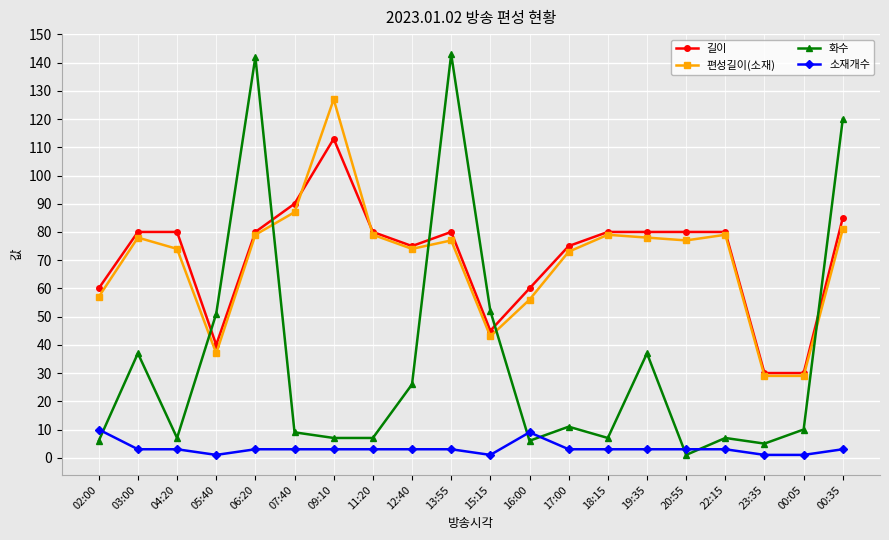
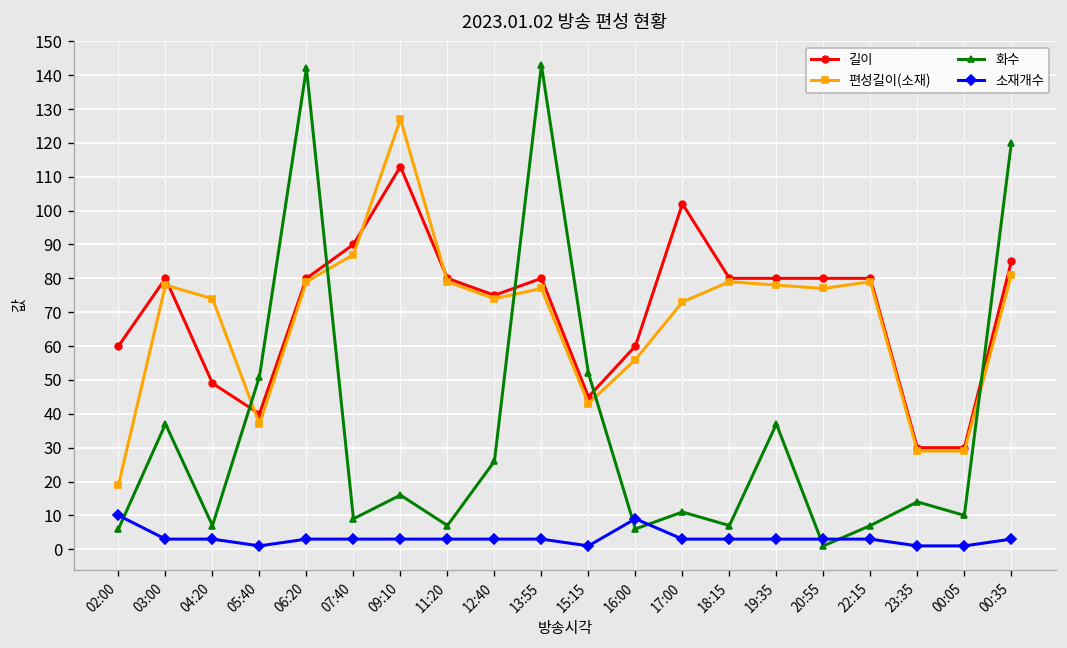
  {
    "길이": {
      "02:00": 60,
      "03:00": 80,
-     "04:20": 80,
+     "04:20": 49,
      "05:40": 40,
      "06:20": 80,
      "07:40": 90,
      "09:10": 113,
      "11:20": 80,
      "12:40": 75,
      "13:55": 80,
      "15:15": 45,
      "16:00": 60,
-     "17:00": 75,
+     "17:00": 102,
      "18:15": 80,
      "19:35": 80,
      "20:55": 80,
      "22:15": 80,
      "23:35": 30,
      "00:05": 30,
      "00:35": 85
    },
    "편성길이(소재)": {
-     "02:00": 57,
+     "02:00": 19,
      "03:00": 78,
      "04:20": 74,
      "05:40": 37,
      "06:20": 79,
      "07:40": 87,
      "09:10": 127,
      "11:20": 79,
      "12:40": 74,
      "13:55": 77,
      "15:15": 43,
      "16:00": 56,
      "17:00": 73,
      "18:15": 79,
      "19:35": 78,
      "20:55": 77,
      "22:15": 79,
      "23:35": 29,
      "00:05": 29,
      "00:35": 81
    },
    "화수": {
      "02:00": 6,
      "03:00": 37,
      "04:20": 7,
      "05:40": 51,
      "06:20": 142,
      "07:40": 9,
-     "09:10": 7,
+     "09:10": 16,
      "11:20": 7,
      "12:40": 26,
      "13:55": 143,
      "15:15": 52,
      "16:00": 6,
      "17:00": 11,
      "18:15": 7,
      "19:35": 37,
      "20:55": 1,
      "22:15": 7,
-     "23:35": 5,
+     "23:35": 14,
      "00:05": 10,
      "00:35": 120
    },
    "소재개수": {
      "02:00": 10,
      "03:00": 3,
      "04:20": 3,
      "05:40": 1,
      "06:20": 3,
      "07:40": 3,
      "09:10": 3,
      "11:20": 3,
      "12:40": 3,
      "13:55": 3,
      "15:15": 1,
      "16:00": 9,
      "17:00": 3,
      "18:15": 3,
      "19:35": 3,
      "20:55": 3,
      "22:15": 3,
      "23:35": 1,
      "00:05": 1,
      "00:35": 3
    }
  }
